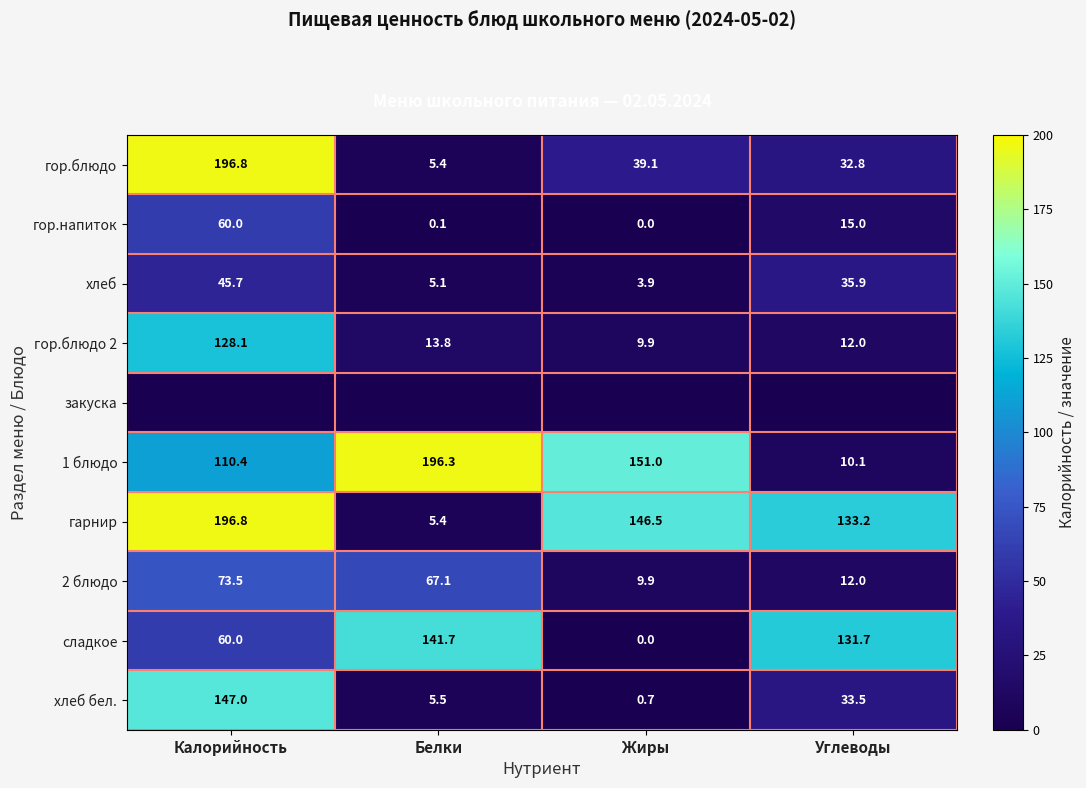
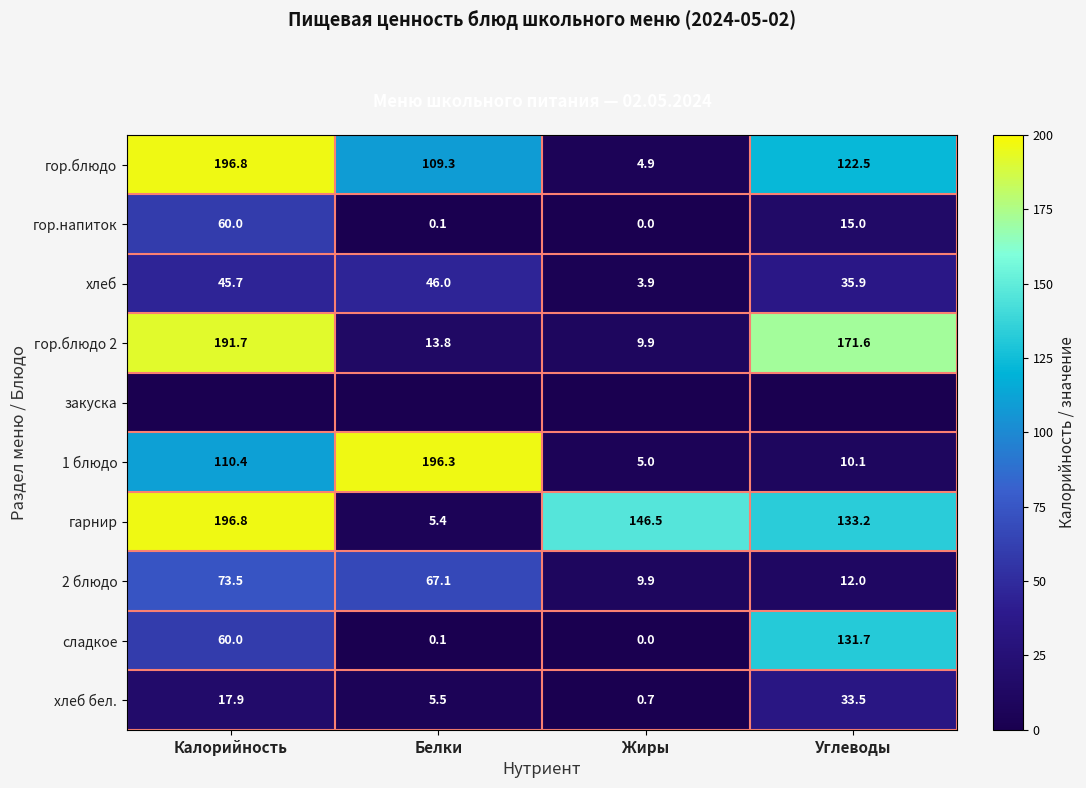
  {
    "гор.блюдо": {
      "Калорийность": 196.8,
-     "Белки": 5.4,
-     "Жиры": 39.1,
-     "Углеводы": 32.8
+     "Белки": 109.3,
+     "Жиры": 4.9,
+     "Углеводы": 122.5
    },
    "гор.напиток": {
      "Калорийность": 60.0,
      "Белки": 0.1,
      "Жиры": 0.0,
      "Углеводы": 15.0
    },
    "хлеб": {
      "Калорийность": 45.7,
-     "Белки": 5.1,
+     "Белки": 46.0,
      "Жиры": 3.9,
      "Углеводы": 35.9
    },
    "гор.блюдо 2": {
-     "Калорийность": 128.1,
+     "Калорийность": 191.7,
      "Белки": 13.8,
      "Жиры": 9.9,
-     "Углеводы": 12.0
+     "Углеводы": 171.6
    },
    "1 блюдо": {
      "Калорийность": 110.4,
      "Белки": 196.3,
-     "Жиры": 151.0,
+     "Жиры": 5.0,
      "Углеводы": 10.1
    },
    "гарнир": {
      "Калорийность": 196.8,
      "Белки": 5.4,
      "Жиры": 146.5,
      "Углеводы": 133.2
    },
    "2 блюдо": {
      "Калорийность": 73.5,
      "Белки": 67.1,
      "Жиры": 9.9,
      "Углеводы": 12.0
    },
    "сладкое": {
      "Калорийность": 60.0,
-     "Белки": 141.7,
+     "Белки": 0.1,
      "Жиры": 0.0,
      "Углеводы": 131.7
    },
    "хлеб бел.": {
-     "Калорийность": 147.0,
+     "Калорийность": 17.9,
      "Белки": 5.5,
      "Жиры": 0.7,
      "Углеводы": 33.5
    }
  }
